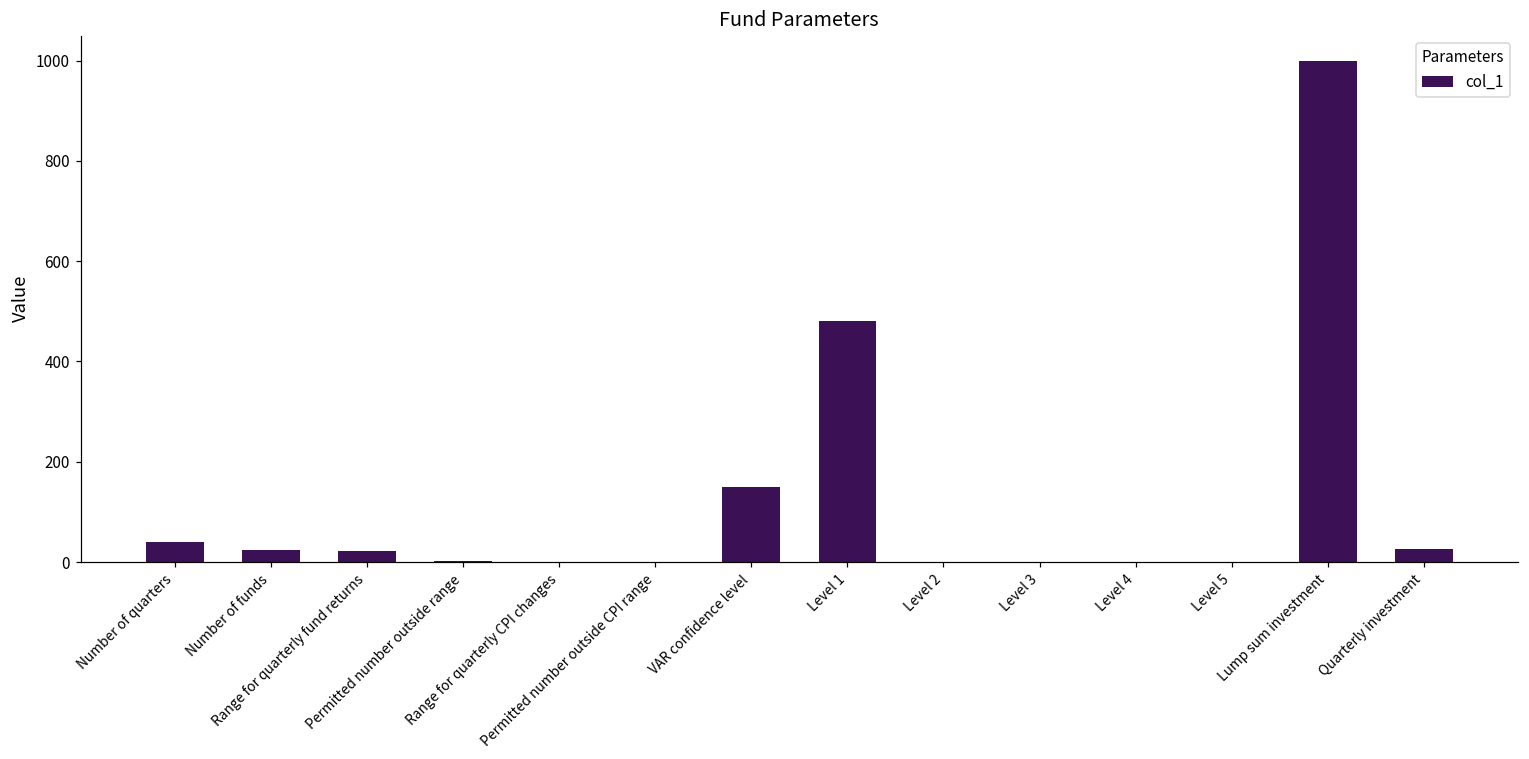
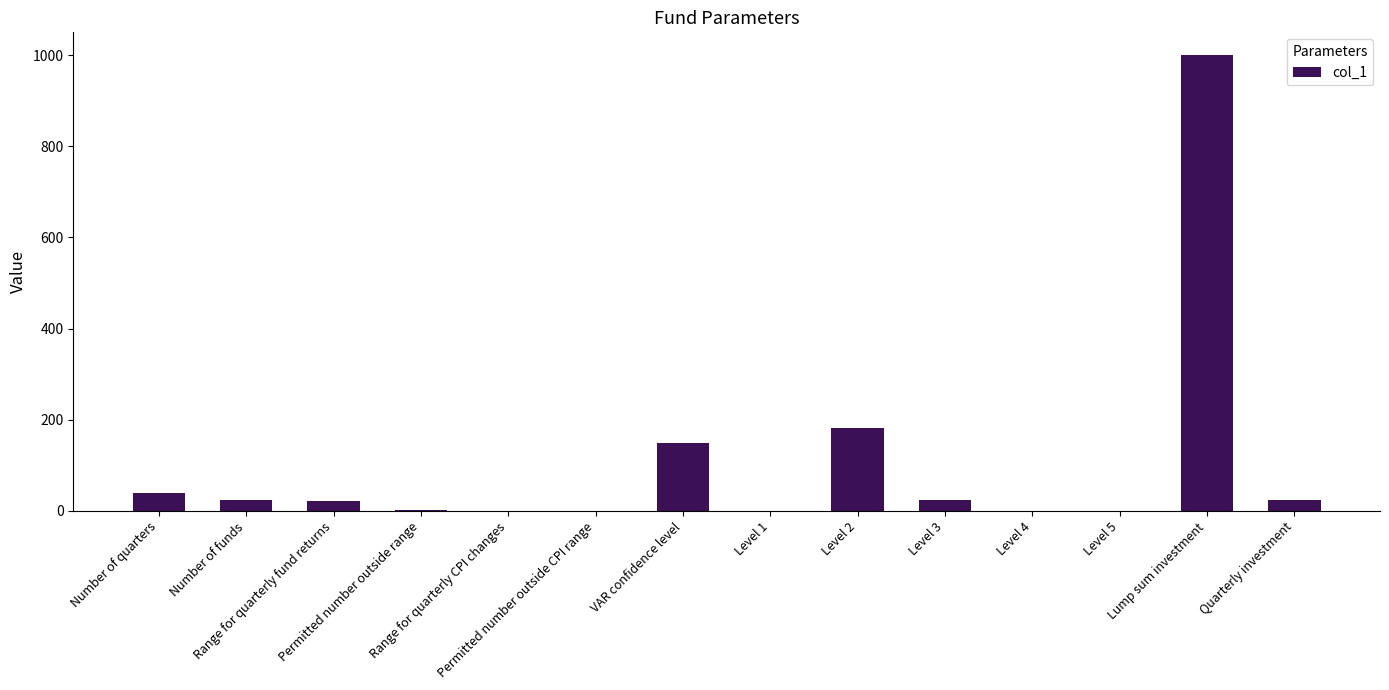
  {
    "Number of quarters": 40,
    "Number of funds": 20,
    "Range for quarterly fund returns": 20,
    "Permitted number outside CPI range": 0,
    "VAR confidence level": 150,
-   "Level 1": 480,
-   "Level 2": 0,
-   "Level 3": 0,
+   "Level 1": 0,
+   "Level 2": 180,
+   "Level 3": 20,
    "Lump sum investment": 1000,
    "Quarterly investment": 30
  }
